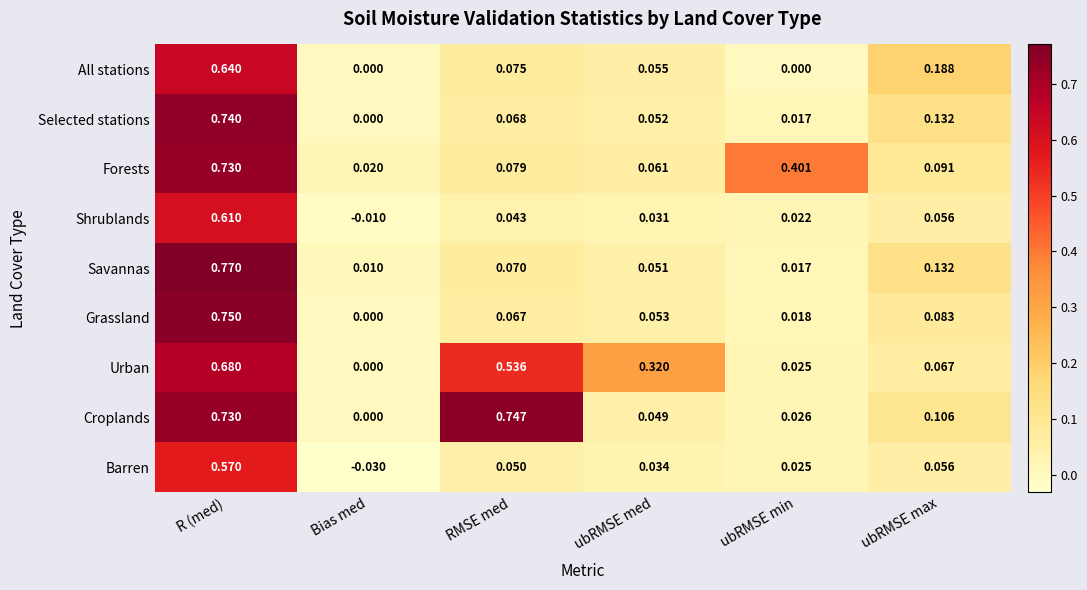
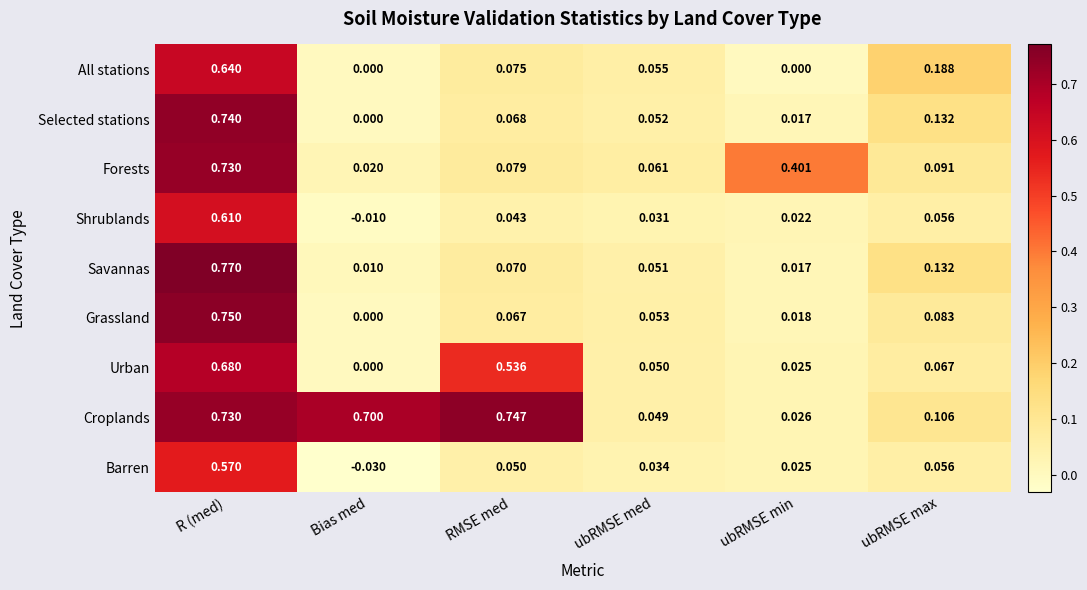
  {
    "All stations": {
      "R (med)": 0.640,
      "Bias med": 0.000,
      "RMSE med": 0.075,
      "ubRMSE med": 0.055,
      "ubRMSE min": 0.000,
      "ubRMSE max": 0.188
    },
    "Selected stations": {
      "R (med)": 0.740,
      "Bias med": 0.000,
      "RMSE med": 0.068,
      "ubRMSE med": 0.052,
      "ubRMSE min": 0.017,
      "ubRMSE max": 0.132
    },
    "Forests": {
      "R (med)": 0.730,
      "Bias med": 0.020,
      "RMSE med": 0.079,
      "ubRMSE med": 0.061,
      "ubRMSE min": 0.401,
      "ubRMSE max": 0.091
    },
    "Shrublands": {
      "R (med)": 0.610,
      "Bias med": -0.010,
      "RMSE med": 0.043,
      "ubRMSE med": 0.031,
      "ubRMSE min": 0.022,
      "ubRMSE max": 0.056
    },
    "Savannas": {
      "R (med)": 0.770,
      "Bias med": 0.010,
      "RMSE med": 0.070,
      "ubRMSE med": 0.051,
      "ubRMSE min": 0.017,
      "ubRMSE max": 0.132
    },
    "Grassland": {
      "R (med)": 0.750,
      "Bias med": 0.000,
      "RMSE med": 0.067,
      "ubRMSE med": 0.053,
      "ubRMSE min": 0.018,
      "ubRMSE max": 0.083
    },
    "Urban": {
      "R (med)": 0.680,
      "Bias med": 0.000,
      "RMSE med": 0.536,
-     "ubRMSE med": 0.320,
+     "ubRMSE med": 0.050,
      "ubRMSE min": 0.025,
      "ubRMSE max": 0.067
    },
    "Croplands": {
      "R (med)": 0.730,
-     "Bias med": 0.000,
+     "Bias med": 0.700,
      "RMSE med": 0.747,
      "ubRMSE med": 0.049,
      "ubRMSE min": 0.026,
      "ubRMSE max": 0.106
    },
    "Barren": {
      "R (med)": 0.570,
      "Bias med": -0.030,
      "RMSE med": 0.050,
      "ubRMSE med": 0.034,
      "ubRMSE min": 0.025,
      "ubRMSE max": 0.056
    }
  }
